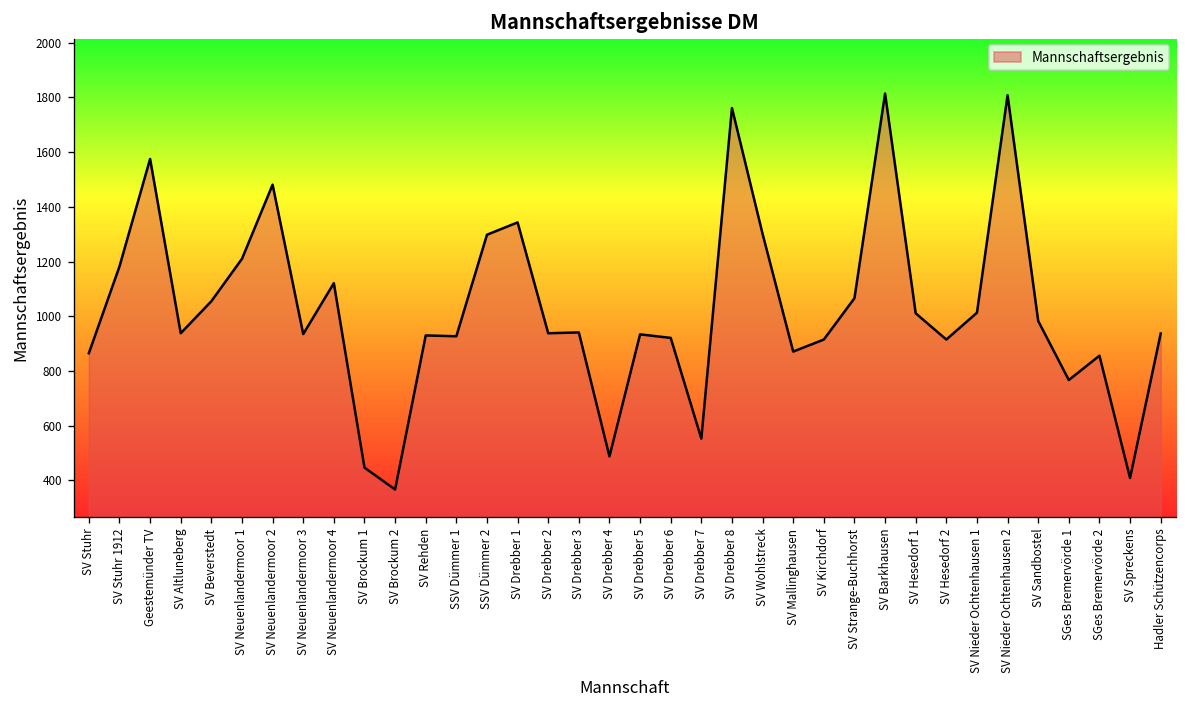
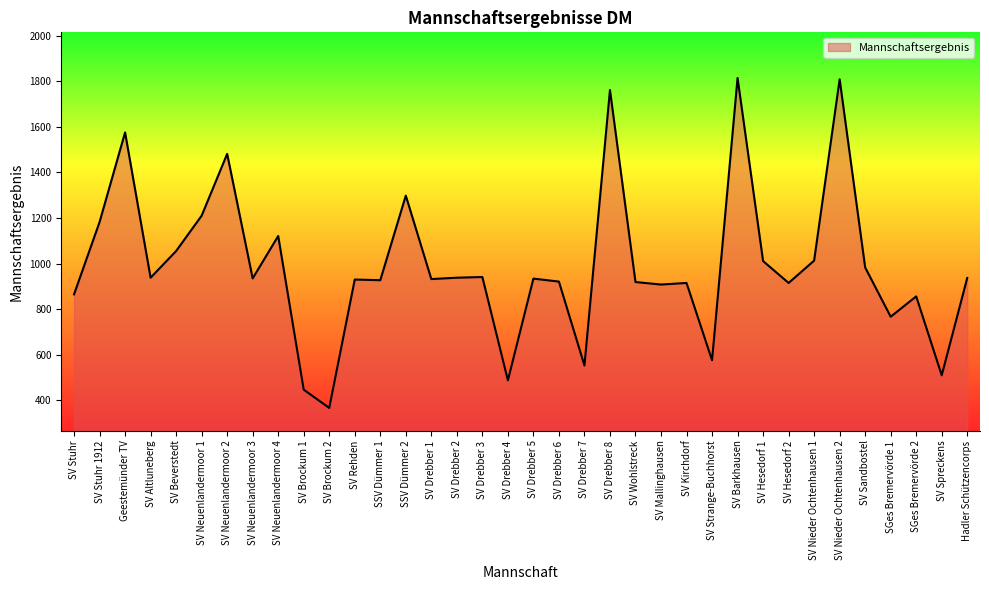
  {
    "SV Stuhr": 870,
    "SV Stuhr 1912": 1180,
    "Geestemünder TV": 1580,
    "SV Altluneberg": 940,
    "SV Beverstedt": 1060,
    "SV Neuenlandermoor 1": 1210,
    "SV Neuenlandermoor 2": 1480,
    "SV Neuenlandermoor 3": 940,
    "SV Neuenlandermoor 4": 1120,
    "SV Brockum 1": 450,
    "SV Brockum 2": 370,
    "SV Rehden": 930,
    "SSV Dümmer 1": 930,
    "SSV Dümmer 2": 1300,
-   "SV Drebber 1": 1340,
+   "SV Drebber 1": 930,
    "SV Drebber 2": 940,
    "SV Drebber 3": 940,
    "SV Drebber 4": 490,
    "SV Drebber 5": 930,
    "SV Drebber 6": 920,
    "SV Drebber 7": 550,
    "SV Drebber 8": 1760,
-   "SV Wohlstreck": 1300,
-   "SV Mallinghausen": 870,
+   "SV Wohlstreck": 920,
+   "SV Mallinghausen": 910,
    "SV Kirchdorf": 920,
-   "SV Strange-Buchhorst": 1070,
+   "SV Strange-Buchhorst": 580,
    "SV Barkhausen": 1810,
    "SV Hesedorf 1": 1010,
    "SV Hesedorf 2": 920,
    "SV Nieder Ochtenhausen 1": 1010,
    "SV Nieder Ochtenhausen 2": 1810,
    "SV Sandbostel": 980,
    "SGes Bremervörde 1": 770,
    "SGes Bremervörde 2": 860,
-   "SV Spreckens": 410,
+   "SV Spreckens": 510,
    "Hadler Schützencorps": 940
  }
